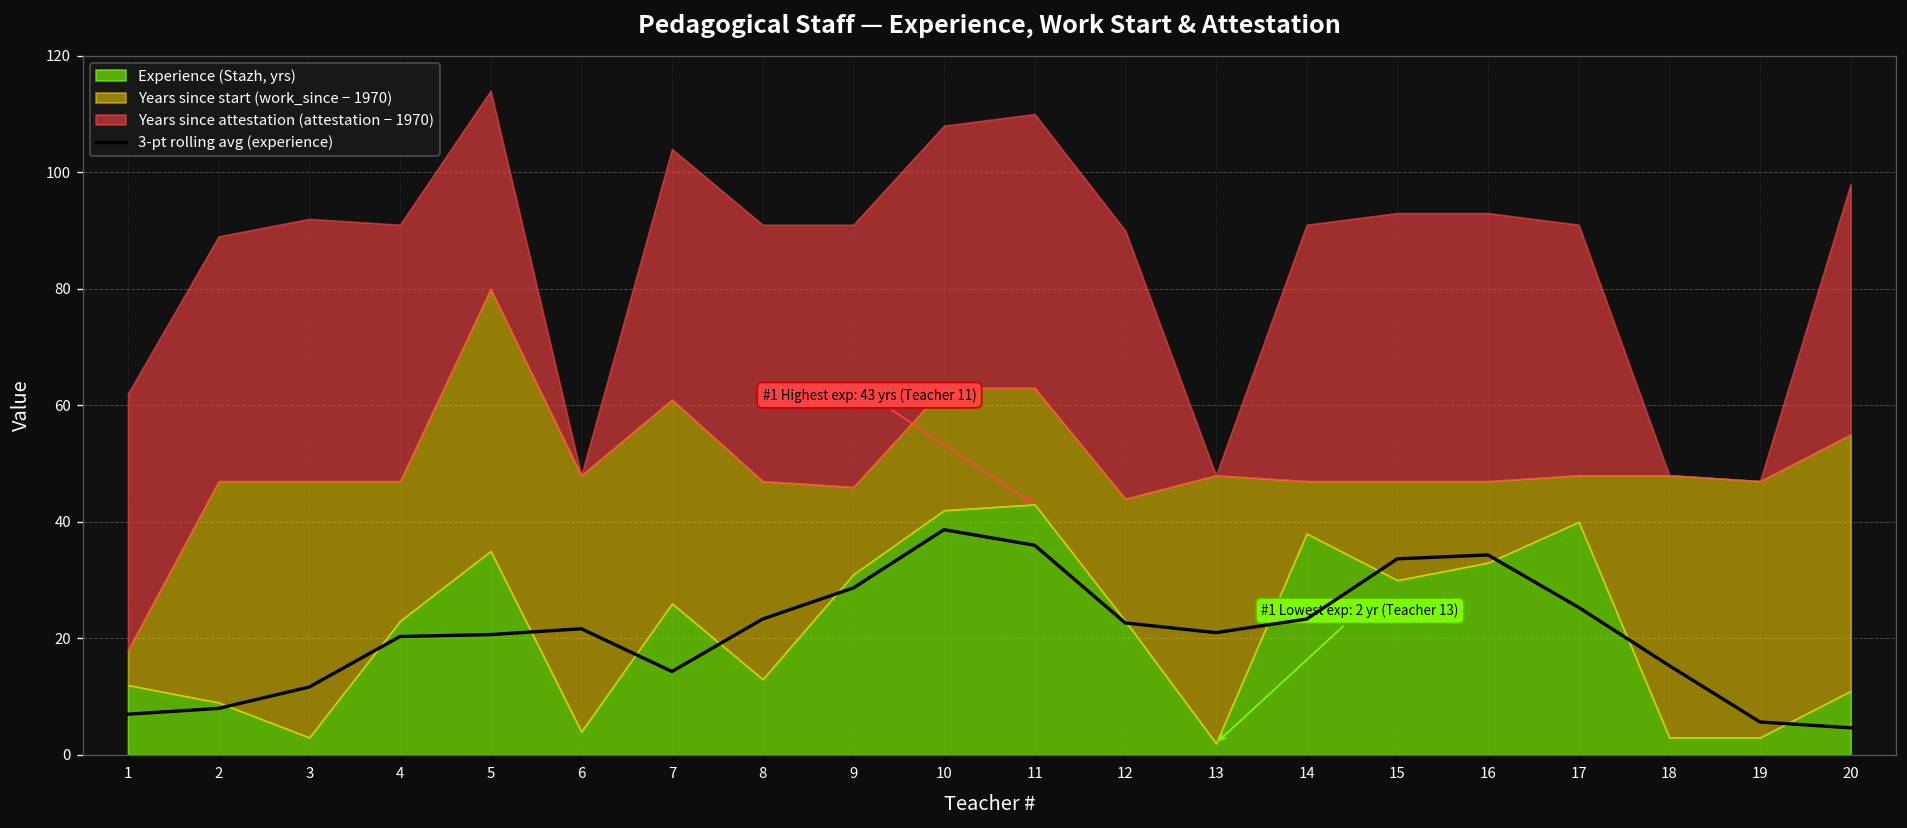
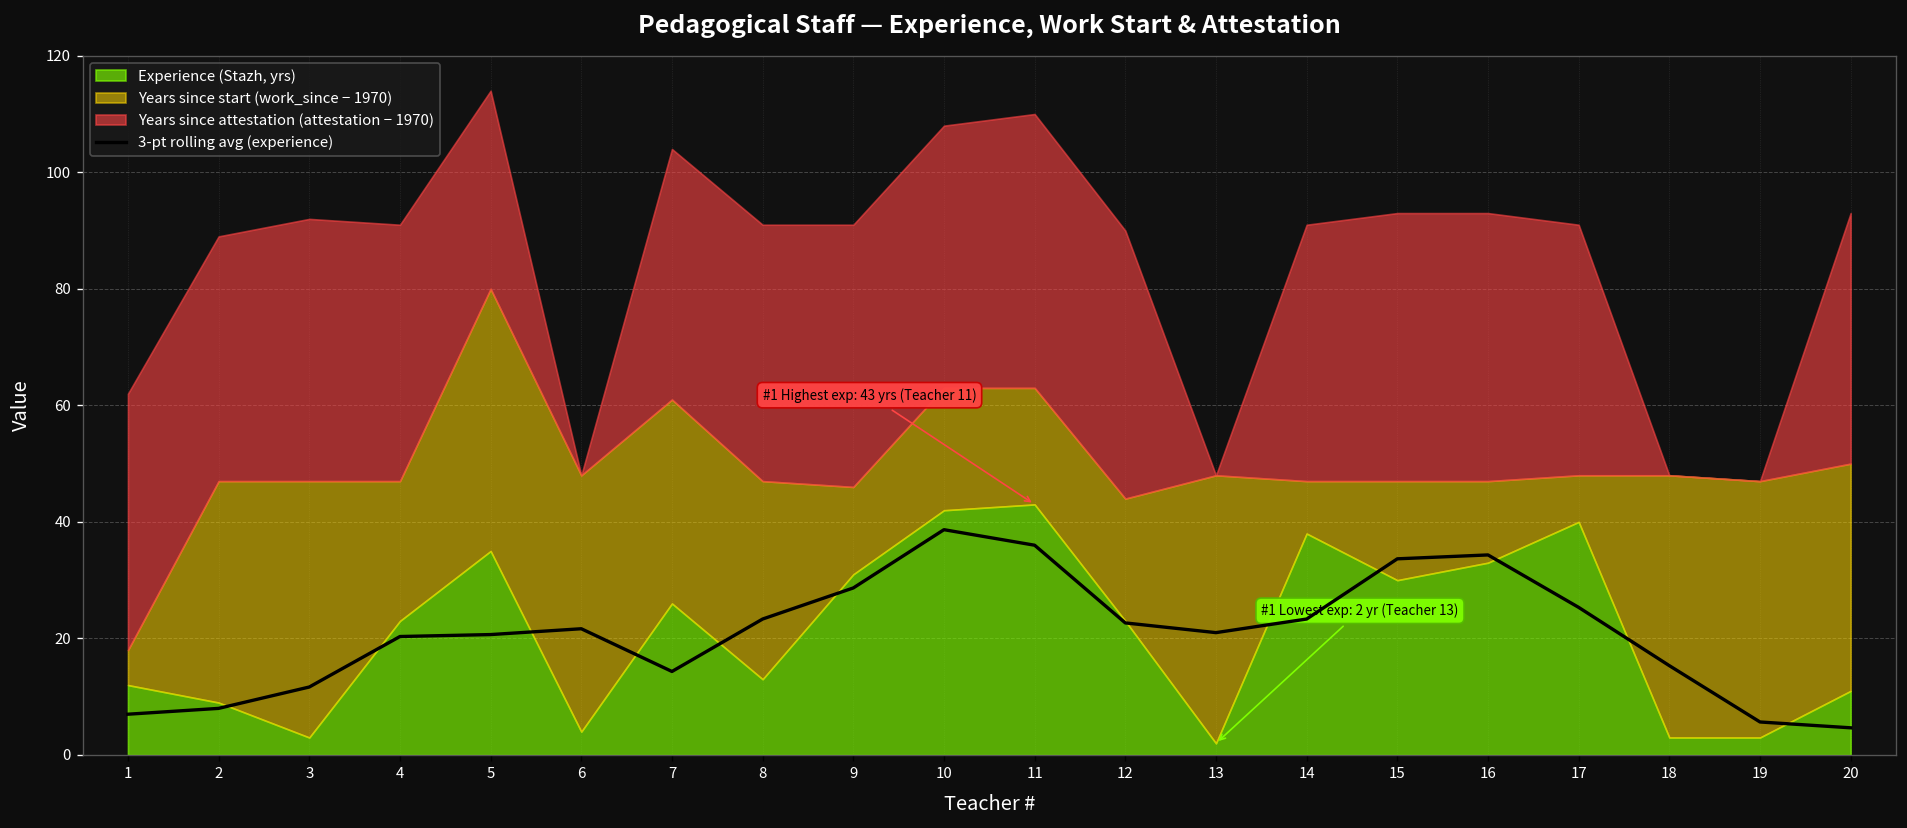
  {
    "3-pt rolling avg (experience)": {
      "1": 7,
      "2": 8,
      "3": 12,
      "4": 20,
      "5": 21,
      "6": 22,
      "7": 14,
      "8": 23,
      "9": 29,
      "10": 39,
      "11": 36,
      "13": 21,
      "15": 34,
      "16": 34,
      "17": 25,
      "18": 15,
      "19": 6,
      "20": 5
    },
    "Experience (Stazh, yrs)": {
      "1": 12,
      "2": 9,
      "3": 3,
      "4": 23,
      "5": 35,
      "6": 4,
      "7": 26,
      "8": 13,
      "9": 31,
      "10": 42,
      "11": 43,
      "13": 2,
      "14": 38,
      "15": 30,
      "16": 33,
      "17": 40,
      "18": 3,
      "19": 3,
      "20": 11
    },
    "Years since start (work_since − 1970)": {
      "1": 6,
      "2": 38,
      "3": 44,
      "4": 24,
      "5": 45,
      "7": 35,
      "11": 20,
      "12": 21,
      "14": 9,
      "15": 17,
      "16": 14,
      "17": 8,
-     "20": 44
+     "20": 39
    },
    "Years since attestation (attestation − 1970)": {
      "1": 44,
      "2": 42,
      "3": 45,
      "4": 44,
      "5": 34,
      "7": 43,
      "8": 44,
      "9": 45,
      "10": 45,
      "11": 47,
      "12": 46,
      "14": 44,
      "15": 46,
      "16": 46,
      "17": 43,
      "20": 43
    }
  }
